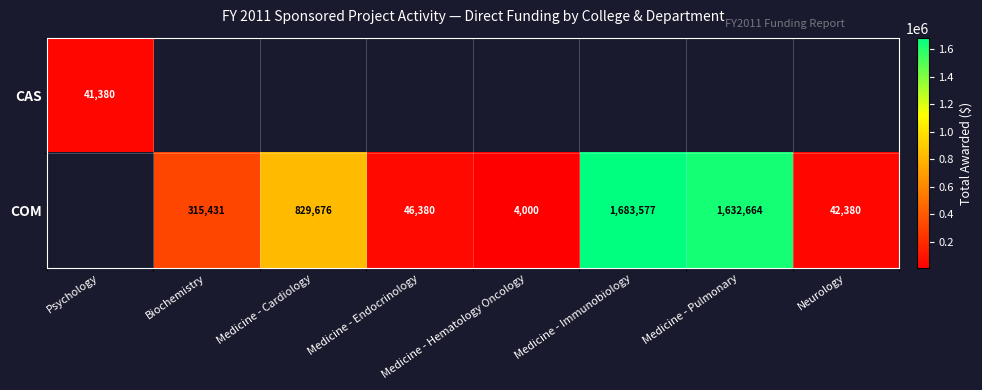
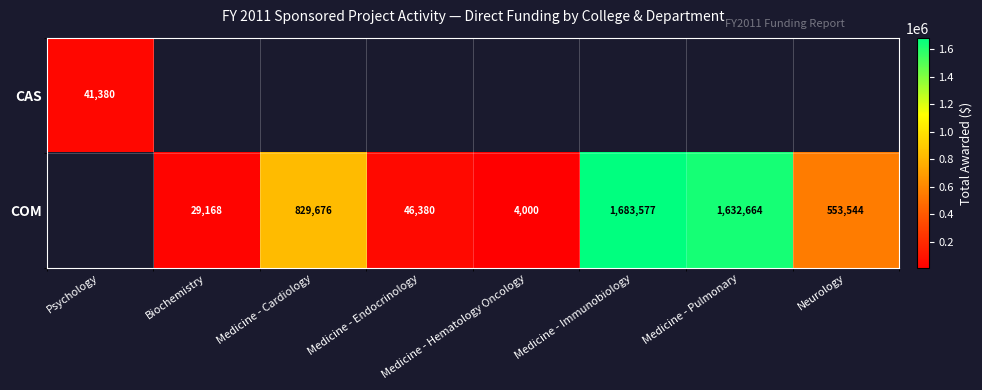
  {
    "CAS": {
      "Psychology": "41,380"
    },
    "COM": {
-     "Biochemistry": "315,431",
+     "Biochemistry": "29,168",
      "Medicine - Cardiology": "829,676",
      "Medicine - Endocrinology": "46,380",
      "Medicine - Hematology Oncology": "4,000",
      "Medicine - Immunobiology": "1,683,577",
      "Medicine - Pulmonary": "1,632,664",
-     "Neurology": "42,380"
+     "Neurology": "553,544"
    }
  }
